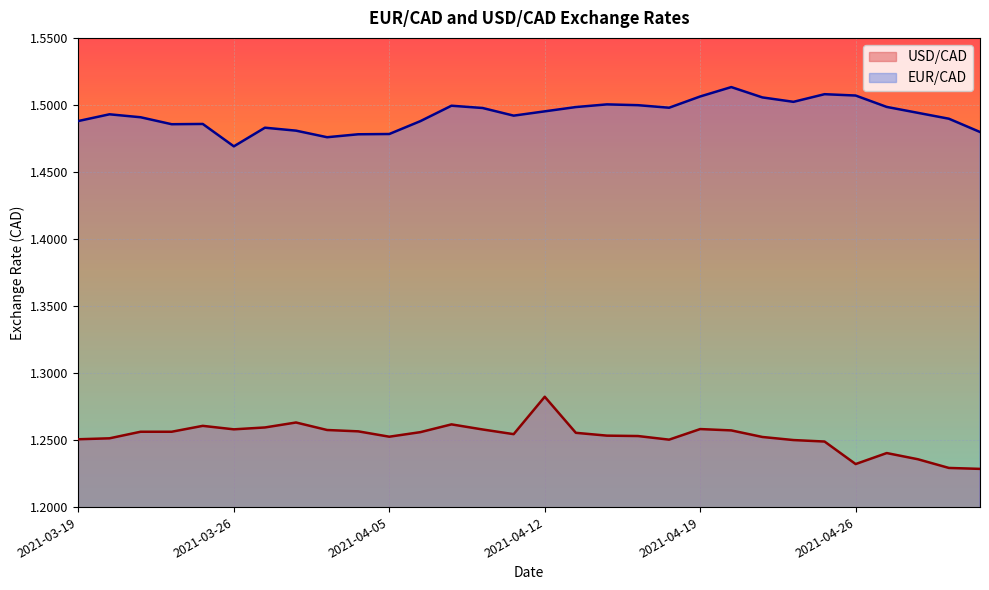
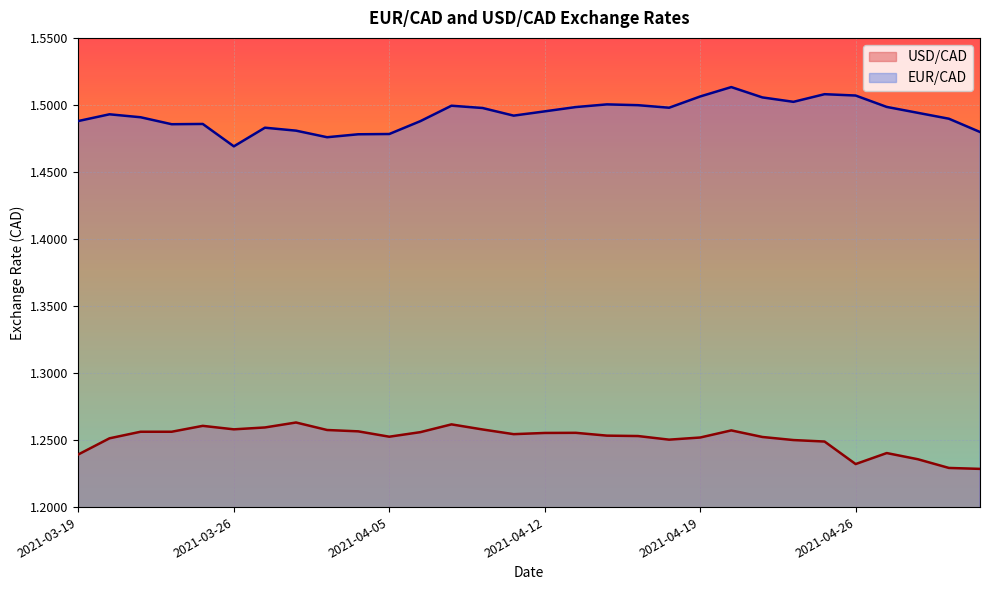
  {
    "USD/CAD": {
-     "2021-03-19": 1.251,
+     "2021-03-19": 1.239,
      "2021-03-26": 1.258,
      "2021-04-05": 1.253,
-     "2021-04-12": 1.282,
-     "2021-04-19": 1.258,
+     "2021-04-12": 1.255,
+     "2021-04-19": 1.252,
      "2021-04-26": 1.232
    },
    "EUR/CAD": {
      "2021-03-19": 1.488,
      "2021-03-26": 1.469,
      "2021-04-05": 1.478,
      "2021-04-12": 1.495,
      "2021-04-19": 1.506,
      "2021-04-26": 1.507
    }
  }
